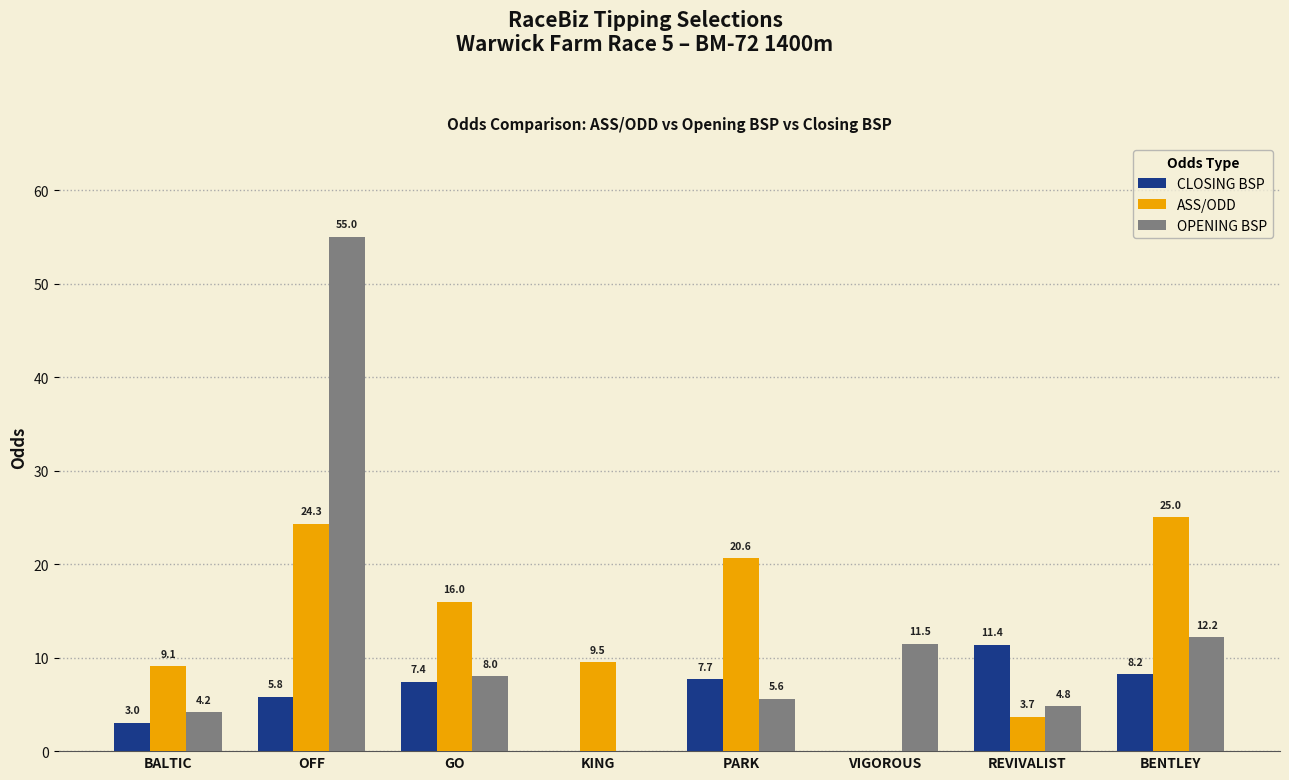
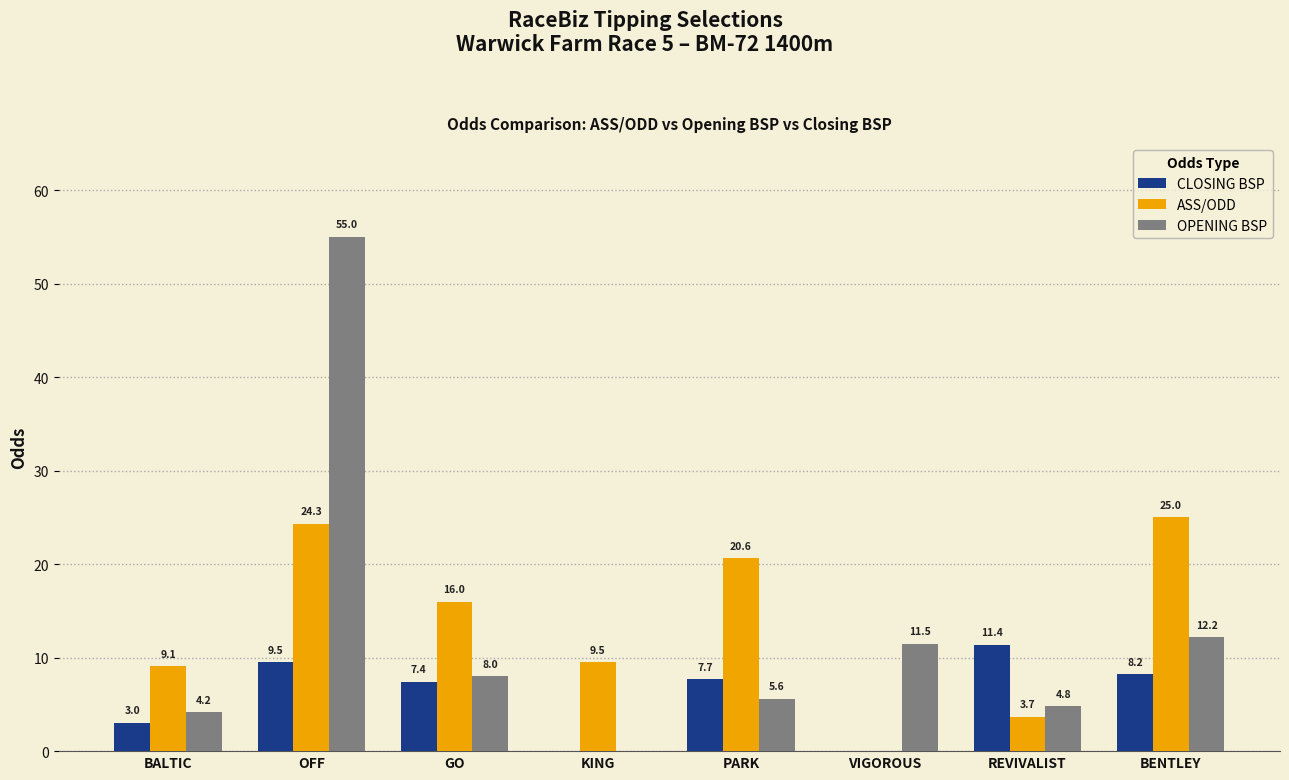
  {
    "CLOSING BSP": {
      "BALTIC": 3.0,
-     "OFF": 5.8,
+     "OFF": 9.5,
      "GO": 7.4,
      "PARK": 7.7,
      "REVIVALIST": 11.4,
      "BENTLEY": 8.2
    },
    "ASS/ODD": {
      "BALTIC": 9.1,
      "OFF": 24.3,
      "GO": 16.0,
      "KING": 9.5,
      "PARK": 20.6,
      "REVIVALIST": 3.7,
      "BENTLEY": 25.0
    },
    "OPENING BSP": {
      "BALTIC": 4.2,
      "OFF": 55.0,
      "GO": 8.0,
      "PARK": 5.6,
      "VIGOROUS": 11.5,
      "REVIVALIST": 4.8,
      "BENTLEY": 12.2
    }
  }
